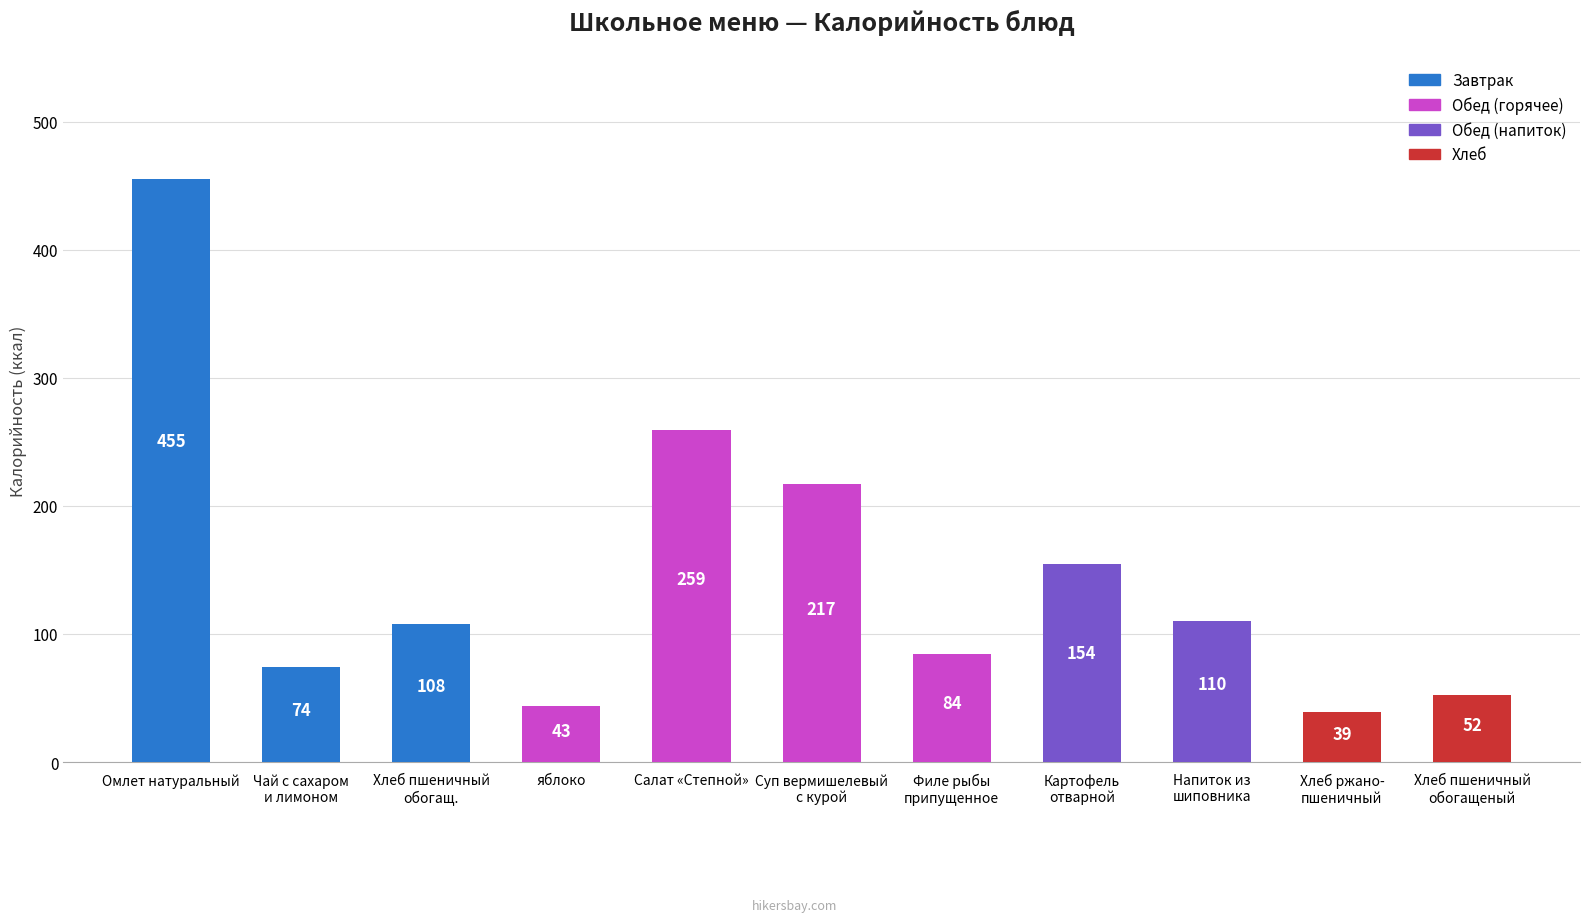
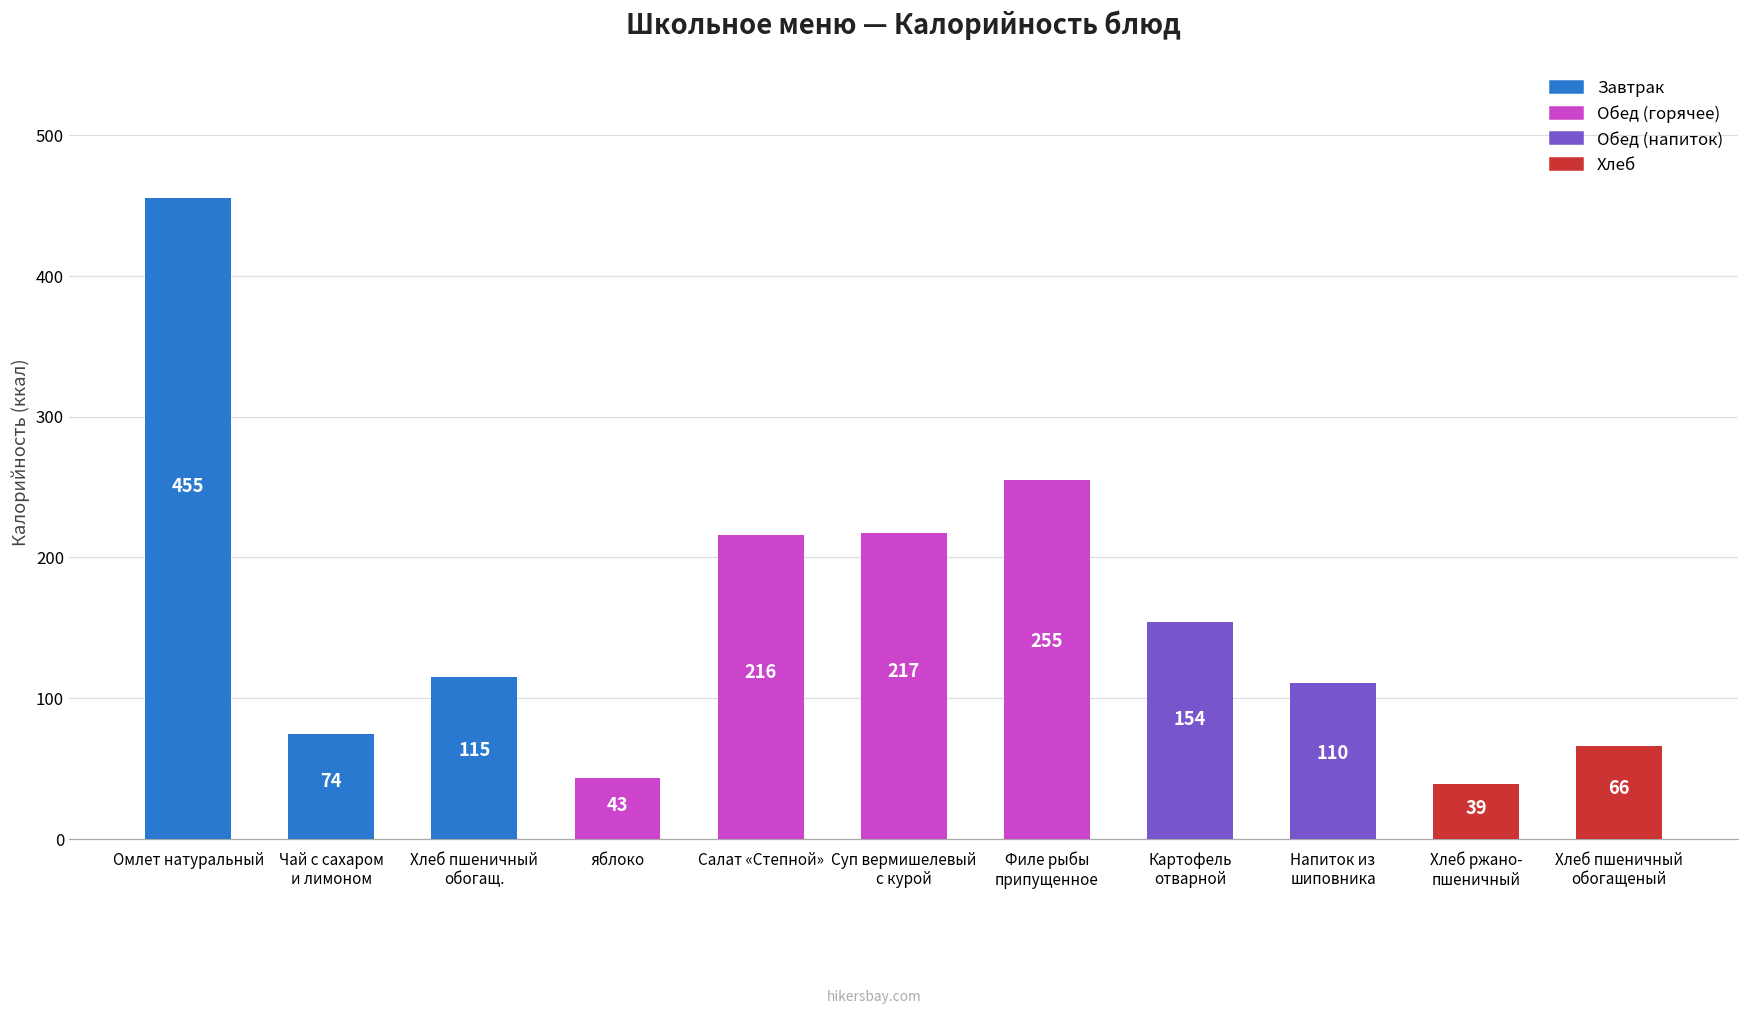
  {
-   "Хлеб пшеничный обогащ.": 108,
-   "Салат «Степной»": 259,
-   "Филе рыбы припущенное": 84,
-   "Хлеб пшеничный обогащеный": 52
+   "Хлеб пшеничный обогащ.": 115,
+   "Салат «Степной»": 216,
+   "Филе рыбы припущенное": 255,
+   "Хлеб пшеничный обогащеный": 66
  }
